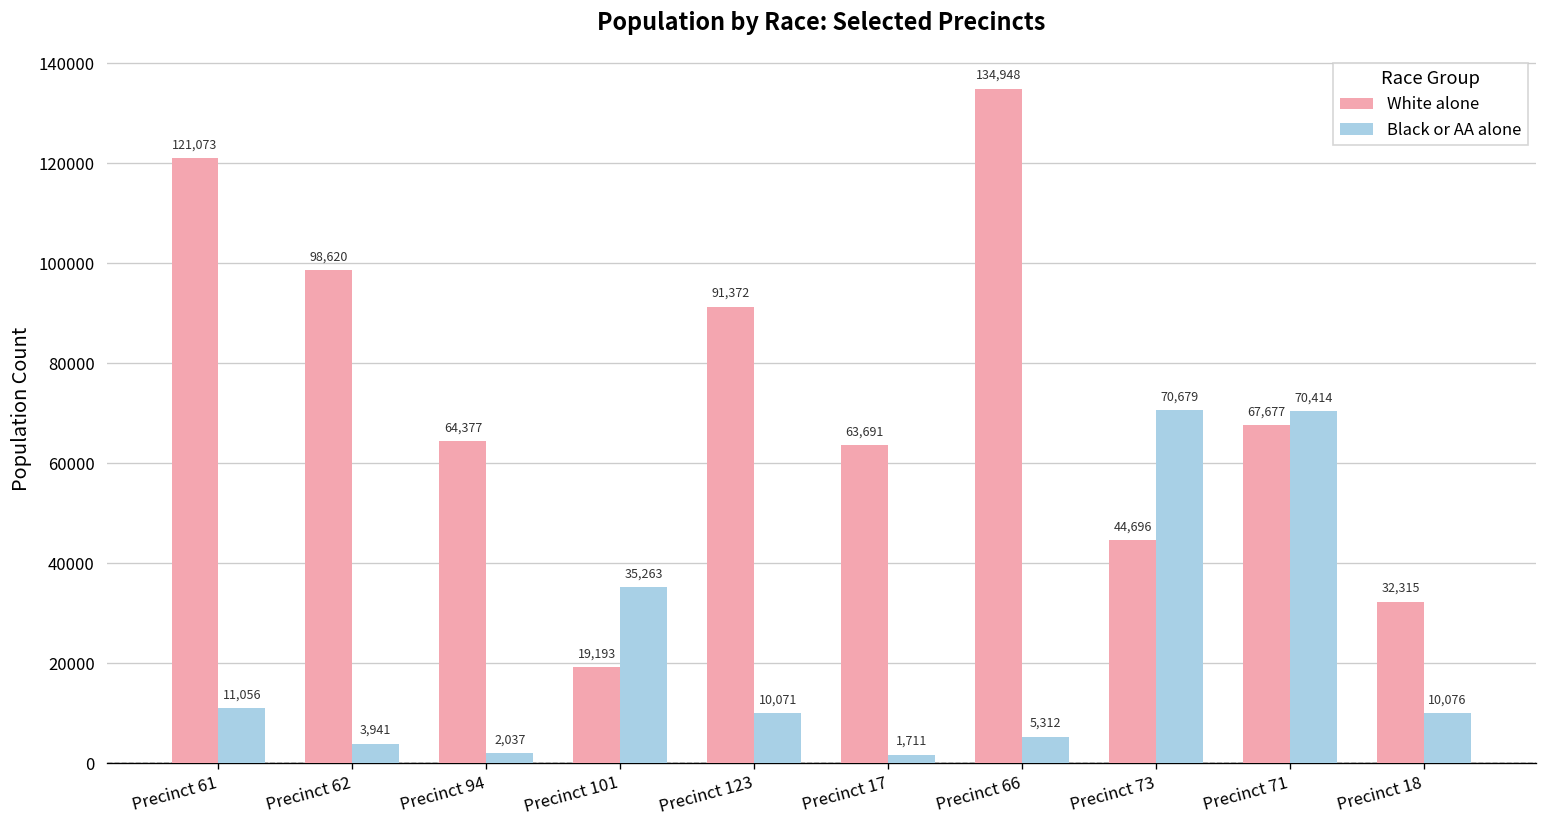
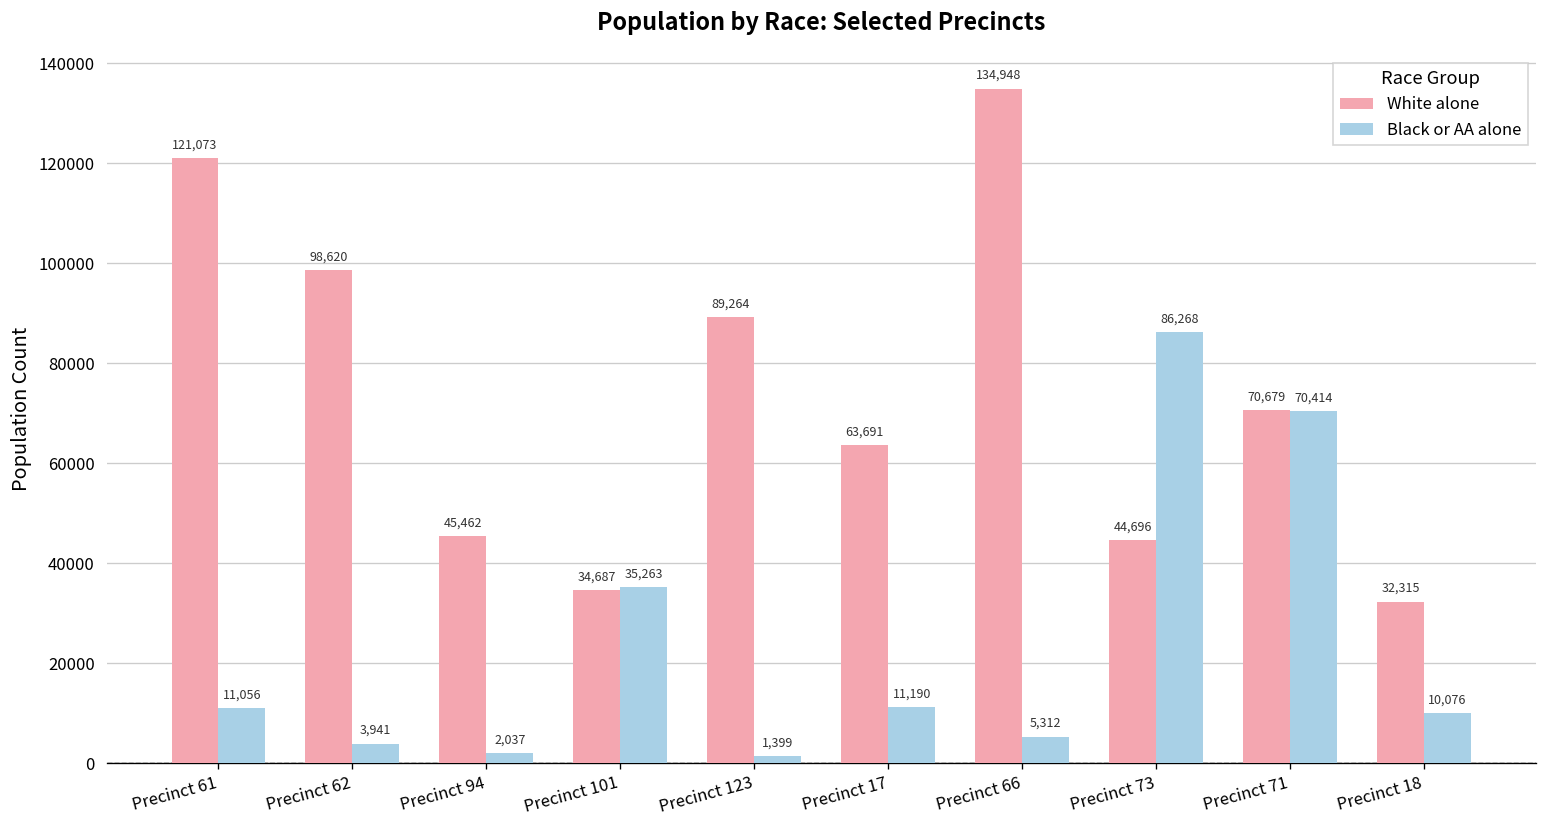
  {
    "White alone": {
      "Precinct 61": "121,073",
      "Precinct 62": "98,620",
-     "Precinct 94": "64,377",
-     "Precinct 101": "19,193",
-     "Precinct 123": "91,372",
+     "Precinct 94": "45,462",
+     "Precinct 101": "34,687",
+     "Precinct 123": "89,264",
      "Precinct 17": "63,691",
      "Precinct 66": "134,948",
      "Precinct 73": "44,696",
-     "Precinct 71": "67,677",
+     "Precinct 71": "70,679",
      "Precinct 18": "32,315"
    },
    "Black or AA alone": {
      "Precinct 61": "11,056",
      "Precinct 62": "3,941",
      "Precinct 94": "2,037",
      "Precinct 101": "35,263",
-     "Precinct 123": "10,071",
-     "Precinct 17": "1,711",
+     "Precinct 123": "1,399",
+     "Precinct 17": "11,190",
      "Precinct 66": "5,312",
-     "Precinct 73": "70,679",
+     "Precinct 73": "86,268",
      "Precinct 71": "70,414",
      "Precinct 18": "10,076"
    }
  }
